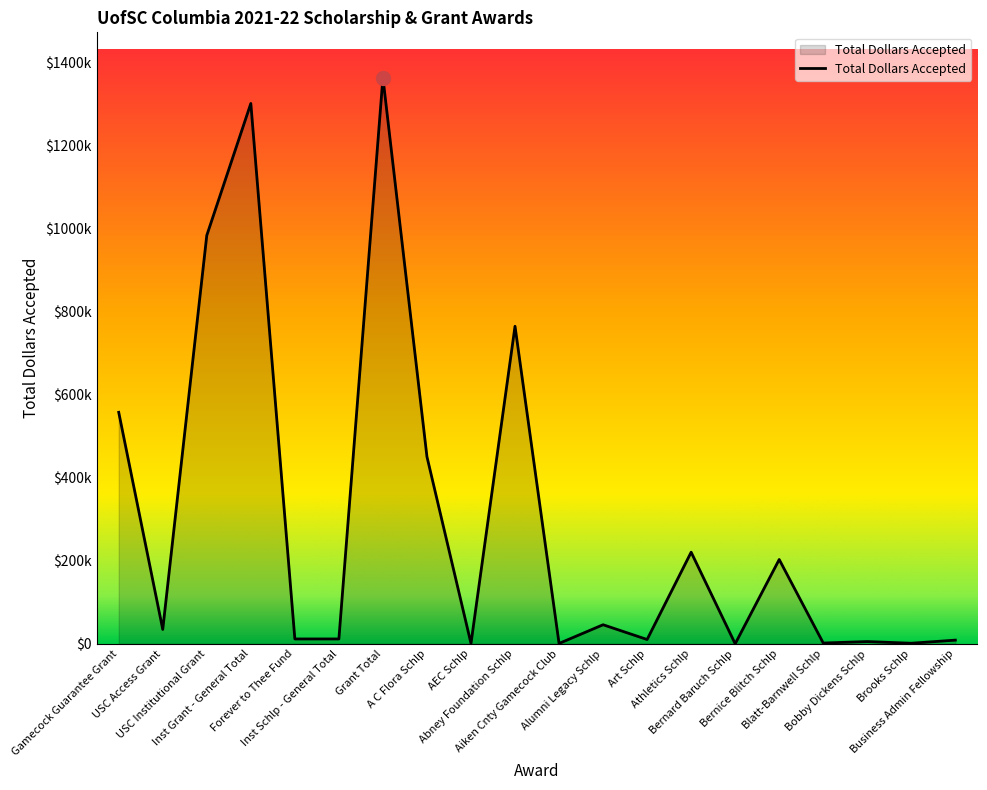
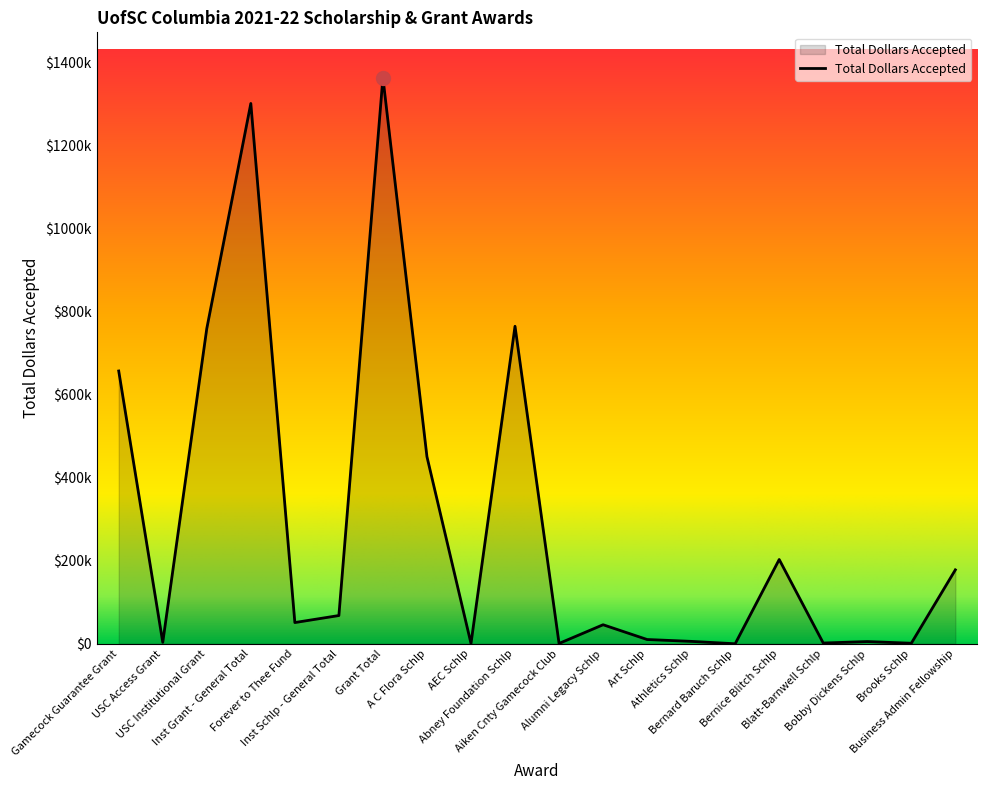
  {
    "Total Dollars Accepted": {
-     "Gamecock Guarantee Grant": "$560000",
-     "USC Access Grant": "$30000",
-     "USC Institutional Grant": "$980000",
+     "Gamecock Guarantee Grant": "$660000",
+     "USC Access Grant": "$0",
+     "USC Institutional Grant": "$760000",
      "Inst Grant - General Total": "$1300000",
-     "Forever to Thee Fund": "$10000",
-     "Inst Schlp - General Total": "$10000",
+     "Forever to Thee Fund": "$50000",
+     "Inst Schlp - General Total": "$70000",
      "A C Flora Schlp": "$450000",
      "AEC Schlp": "$0",
      "Abney Foundation Schlp": "$770000",
      "Aiken Cnty Gamecock Club": "$0",
      "Alumni Legacy Schlp": "$50000",
      "Art Schlp": "$10000",
-     "Athletics Schlp": "$220000",
+     "Athletics Schlp": "$10000",
      "Bernard Baruch Schlp": "$0",
      "Bernice Blitch Schlp": "$200000",
      "Blatt-Barnwell Schlp": "$0",
      "Bobby Dickens Schlp": "$10000",
      "Brooks Schlp": "$0",
-     "Business Admin Fellowship": "$10000"
+     "Business Admin Fellowship": "$180000"
    }
  }
